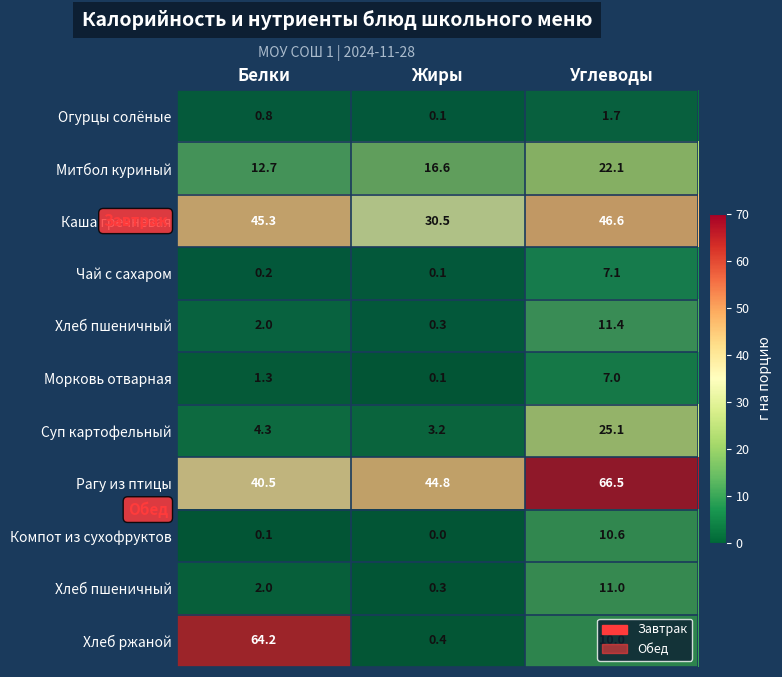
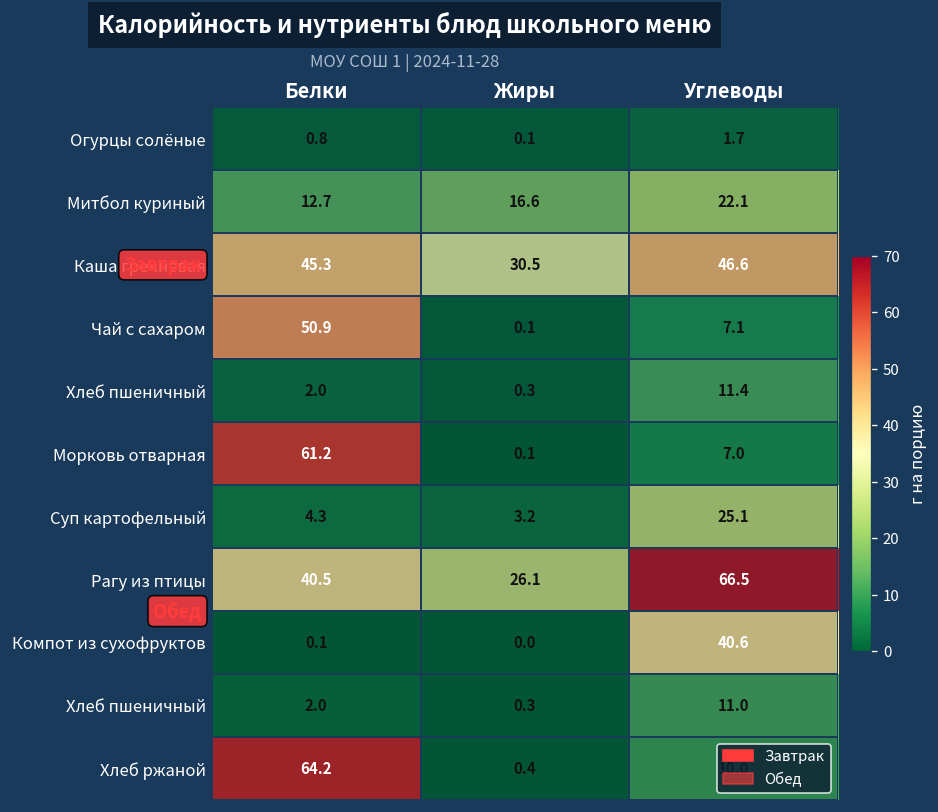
  {
    "Огурцы солёные": {
      "Белки": 0.8,
      "Жиры": 0.1,
      "Углеводы": 1.7
    },
    "Митбол куриный": {
      "Белки": 12.7,
      "Жиры": 16.6,
      "Углеводы": 22.1
    },
    "Каша гречневая": {
      "Белки": 45.3,
      "Жиры": 30.5,
      "Углеводы": 46.6
    },
    "Чай с сахаром": {
-     "Белки": 0.2,
+     "Белки": 50.9,
      "Жиры": 0.1,
      "Углеводы": 7.1
    },
    "Морковь отварная": {
-     "Белки": 1.3,
+     "Белки": 61.2,
      "Жиры": 0.1,
      "Углеводы": 7.0
    },
    "Суп картофельный": {
      "Белки": 4.3,
      "Жиры": 3.2,
      "Углеводы": 25.1
    },
    "Рагу из птицы": {
      "Белки": 40.5,
-     "Жиры": 44.8,
+     "Жиры": 26.1,
      "Углеводы": 66.5
    },
    "Компот из сухофруктов": {
      "Белки": 0.1,
      "Жиры": 0.0,
-     "Углеводы": 10.6
+     "Углеводы": 40.6
    },
    "Хлеб ржаной": {
      "Белки": 64.2,
      "Жиры": 0.4
    }
  }
